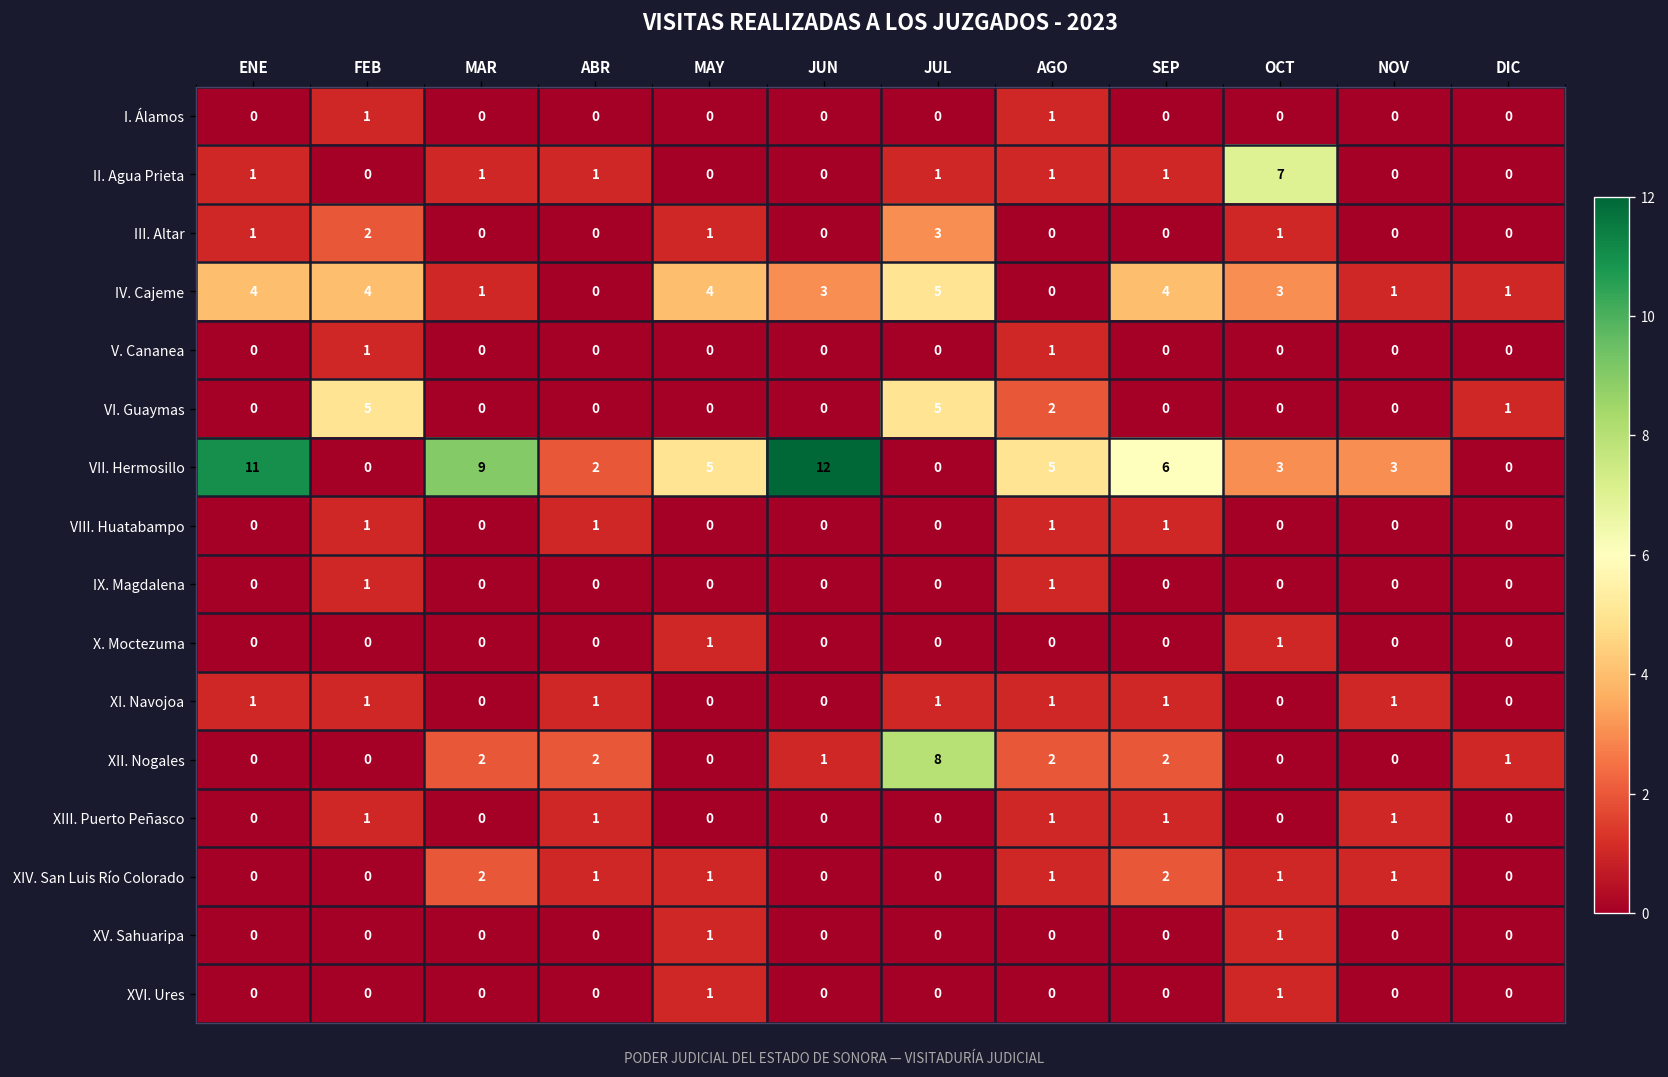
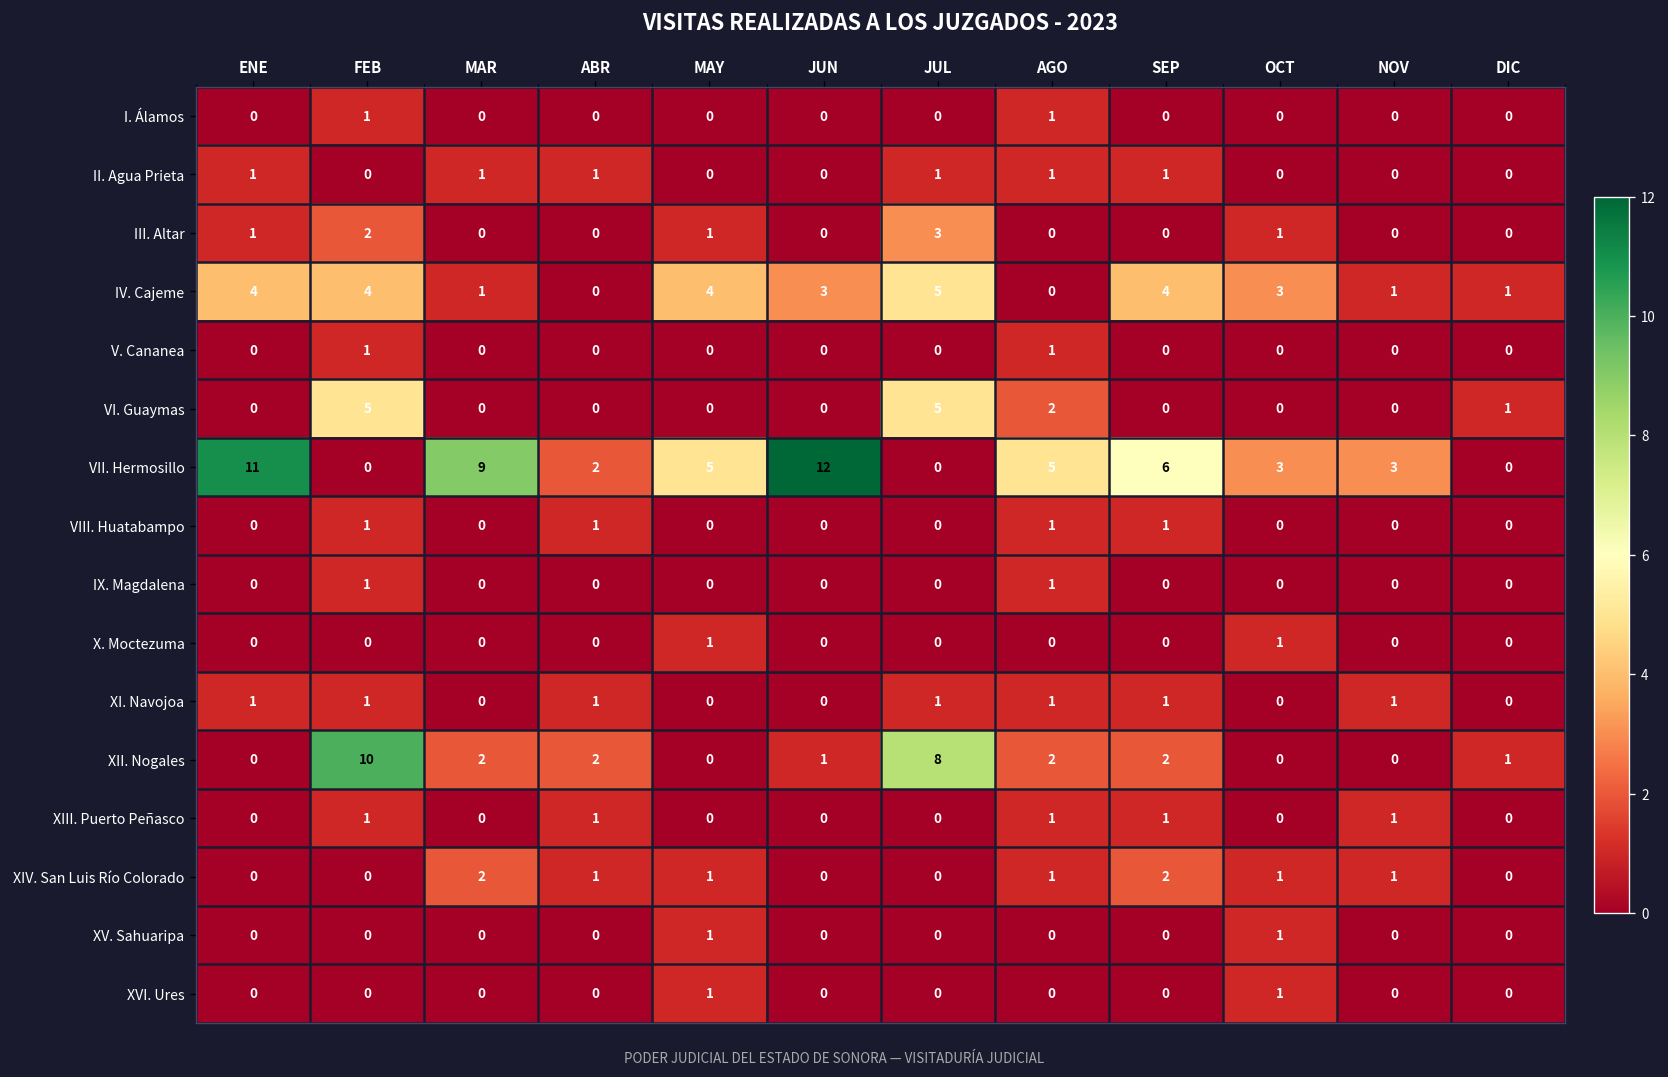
  {
    "I. Álamos": {
      "ENE": 0,
      "FEB": 1,
      "MAR": 0,
      "ABR": 0,
      "MAY": 0,
      "JUN": 0,
      "JUL": 0,
      "AGO": 1,
      "SEP": 0,
      "OCT": 0,
      "NOV": 0,
      "DIC": 0
    },
    "II. Agua Prieta": {
      "ENE": 1,
      "FEB": 0,
      "MAR": 1,
      "ABR": 1,
      "MAY": 0,
      "JUN": 0,
      "JUL": 1,
      "AGO": 1,
      "SEP": 1,
-     "OCT": 7,
+     "OCT": 0,
      "NOV": 0,
      "DIC": 0
    },
    "III. Altar": {
      "ENE": 1,
      "FEB": 2,
      "MAR": 0,
      "ABR": 0,
      "MAY": 1,
      "JUN": 0,
      "JUL": 3,
      "AGO": 0,
      "SEP": 0,
      "OCT": 1,
      "NOV": 0,
      "DIC": 0
    },
    "IV. Cajeme": {
      "ENE": 4,
      "FEB": 4,
      "MAR": 1,
      "ABR": 0,
      "MAY": 4,
      "JUN": 3,
      "JUL": 5,
      "AGO": 0,
      "SEP": 4,
      "OCT": 3,
      "NOV": 1,
      "DIC": 1
    },
    "V. Cananea": {
      "ENE": 0,
      "FEB": 1,
      "MAR": 0,
      "ABR": 0,
      "MAY": 0,
      "JUN": 0,
      "JUL": 0,
      "AGO": 1,
      "SEP": 0,
      "OCT": 0,
      "NOV": 0,
      "DIC": 0
    },
    "VI. Guaymas": {
      "ENE": 0,
      "FEB": 5,
      "MAR": 0,
      "ABR": 0,
      "MAY": 0,
      "JUN": 0,
      "JUL": 5,
      "AGO": 2,
      "SEP": 0,
      "OCT": 0,
      "NOV": 0,
      "DIC": 1
    },
    "VII. Hermosillo": {
      "ENE": 11,
      "FEB": 0,
      "MAR": 9,
      "ABR": 2,
      "MAY": 5,
      "JUN": 12,
      "JUL": 0,
      "AGO": 5,
      "SEP": 6,
      "OCT": 3,
      "NOV": 3,
      "DIC": 0
    },
    "VIII. Huatabampo": {
      "ENE": 0,
      "FEB": 1,
      "MAR": 0,
      "ABR": 1,
      "MAY": 0,
      "JUN": 0,
      "JUL": 0,
      "AGO": 1,
      "SEP": 1,
      "OCT": 0,
      "NOV": 0,
      "DIC": 0
    },
    "IX. Magdalena": {
      "ENE": 0,
      "FEB": 1,
      "MAR": 0,
      "ABR": 0,
      "MAY": 0,
      "JUN": 0,
      "JUL": 0,
      "AGO": 1,
      "SEP": 0,
      "OCT": 0,
      "NOV": 0,
      "DIC": 0
    },
    "X. Moctezuma": {
      "ENE": 0,
      "FEB": 0,
      "MAR": 0,
      "ABR": 0,
      "MAY": 1,
      "JUN": 0,
      "JUL": 0,
      "AGO": 0,
      "SEP": 0,
      "OCT": 1,
      "NOV": 0,
      "DIC": 0
    },
    "XI. Navojoa": {
      "ENE": 1,
      "FEB": 1,
      "MAR": 0,
      "ABR": 1,
      "MAY": 0,
      "JUN": 0,
      "JUL": 1,
      "AGO": 1,
      "SEP": 1,
      "OCT": 0,
      "NOV": 1,
      "DIC": 0
    },
    "XII. Nogales": {
      "ENE": 0,
-     "FEB": 0,
+     "FEB": 10,
      "MAR": 2,
      "ABR": 2,
      "MAY": 0,
      "JUN": 1,
      "JUL": 8,
      "AGO": 2,
      "SEP": 2,
      "OCT": 0,
      "NOV": 0,
      "DIC": 1
    },
    "XIII. Puerto Peñasco": {
      "ENE": 0,
      "FEB": 1,
      "MAR": 0,
      "ABR": 1,
      "MAY": 0,
      "JUN": 0,
      "JUL": 0,
      "AGO": 1,
      "SEP": 1,
      "OCT": 0,
      "NOV": 1,
      "DIC": 0
    },
    "XIV. San Luis Río Colorado": {
      "ENE": 0,
      "FEB": 0,
      "MAR": 2,
      "ABR": 1,
      "MAY": 1,
      "JUN": 0,
      "JUL": 0,
      "AGO": 1,
      "SEP": 2,
      "OCT": 1,
      "NOV": 1,
      "DIC": 0
    },
    "XV. Sahuaripa": {
      "ENE": 0,
      "FEB": 0,
      "MAR": 0,
      "ABR": 0,
      "MAY": 1,
      "JUN": 0,
      "JUL": 0,
      "AGO": 0,
      "SEP": 0,
      "OCT": 1,
      "NOV": 0,
      "DIC": 0
    },
    "XVI. Ures": {
      "ENE": 0,
      "FEB": 0,
      "MAR": 0,
      "ABR": 0,
      "MAY": 1,
      "JUN": 0,
      "JUL": 0,
      "AGO": 0,
      "SEP": 0,
      "OCT": 1,
      "NOV": 0,
      "DIC": 0
    }
  }
